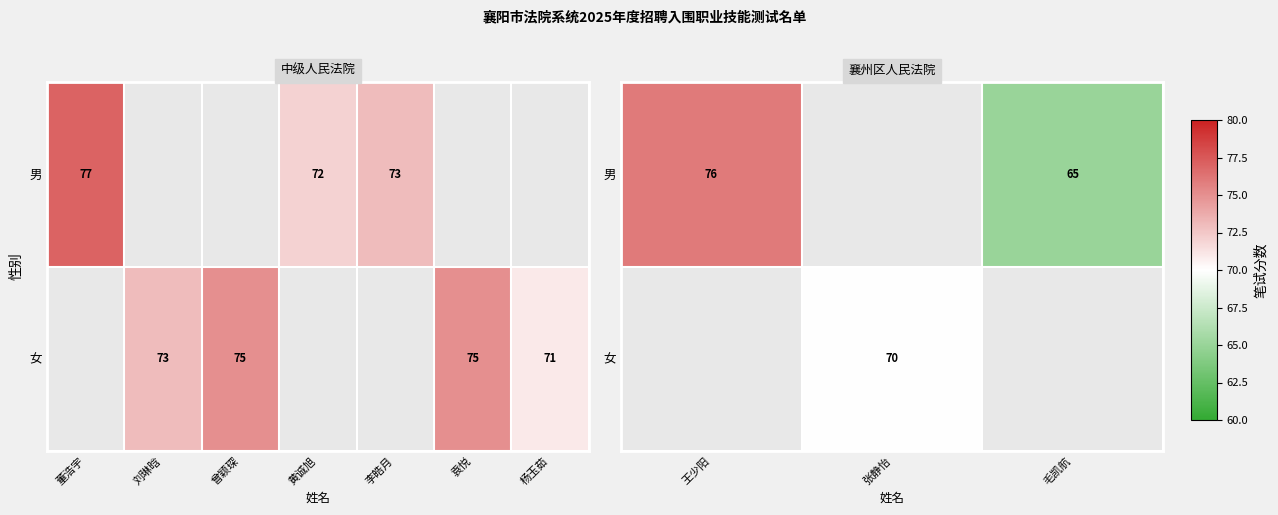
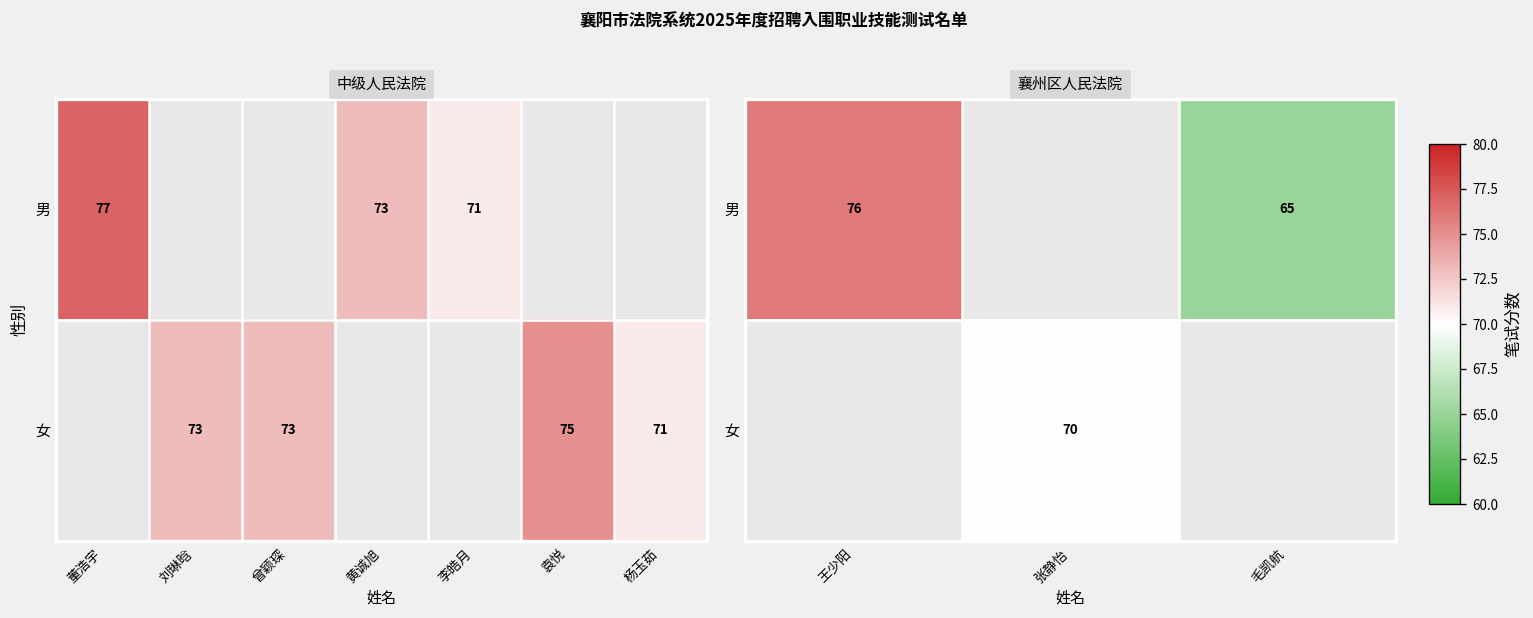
  {
    "中级人民法院": {
      "男": {
        "董浩宇": 77,
-       "黄诚旭": 72,
-       "李皓月": 73
+       "黄诚旭": 73,
+       "李皓月": 71
      },
      "女": {
        "刘琳晗": 73,
-       "曾颖琛": 75,
+       "曾颖琛": 73,
        "袁悦": 75,
        "杨玉茹": 71
      }
    },
    "襄州区人民法院": {
      "男": {
        "王少阳": 76,
        "毛凯航": 65
      },
      "女": {
        "张静怡": 70
      }
    }
  }
